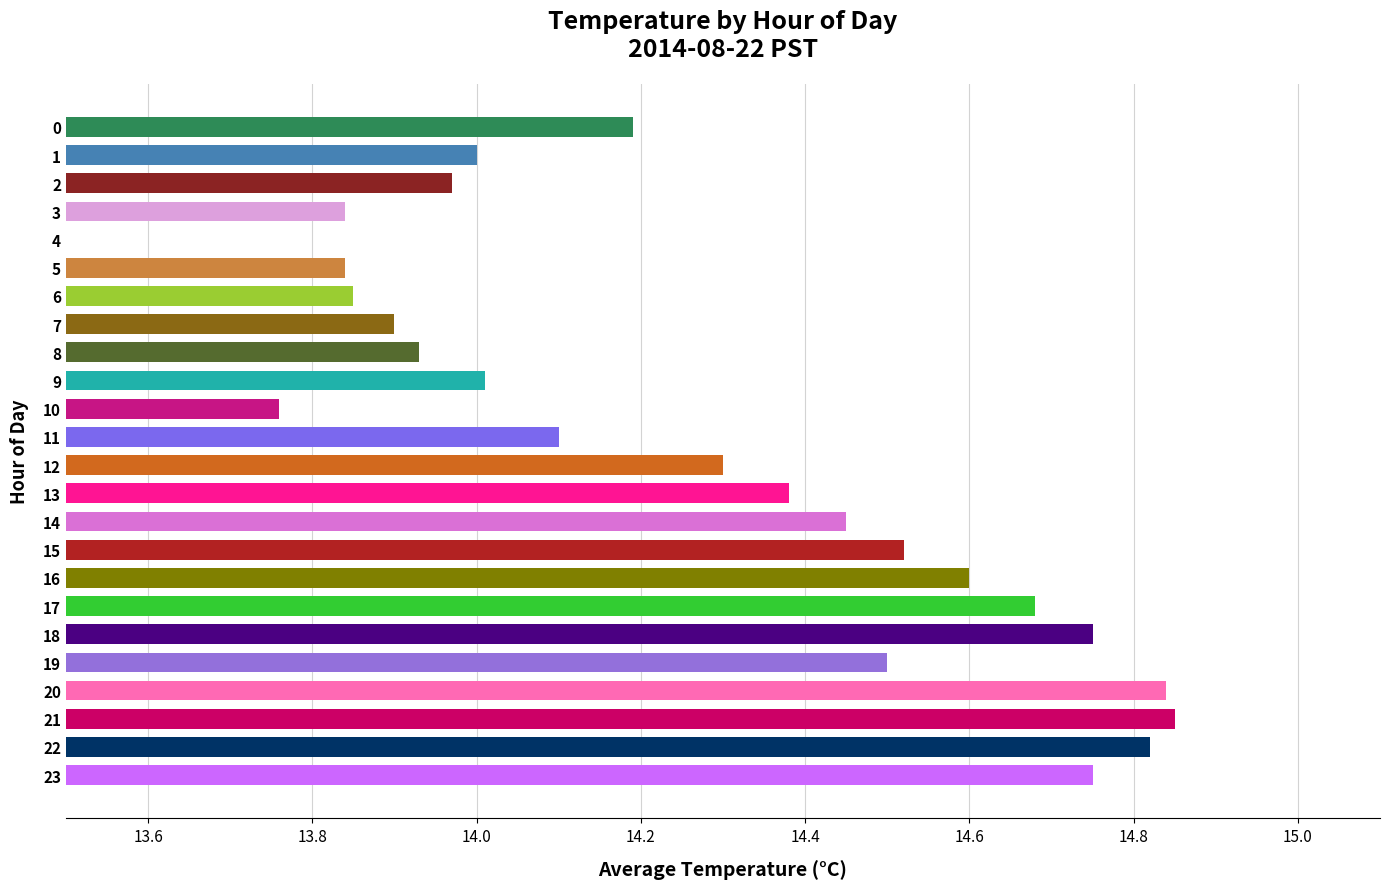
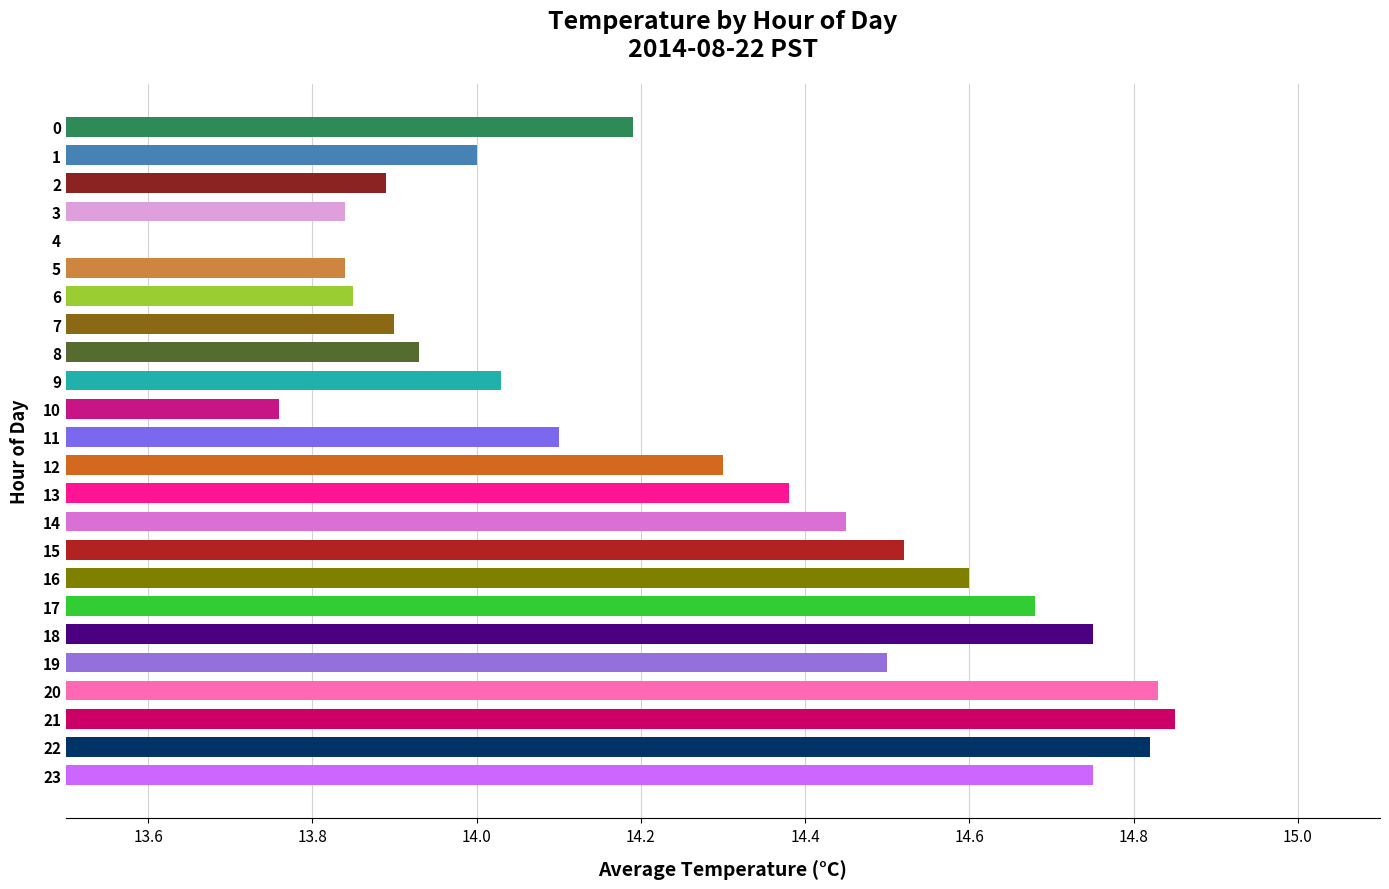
  {
    "0": 14.19,
    "1": 14.00,
-   "2": 13.97,
+   "2": 13.89,
    "3": 13.84,
    "4": 13.50,
    "5": 13.84,
    "6": 13.85,
    "7": 13.90,
    "8": 13.93,
-   "9": 14.01,
+   "9": 14.03,
    "10": 13.76,
    "11": 14.10,
    "12": 14.30,
    "13": 14.38,
    "14": 14.45,
    "15": 14.52,
    "16": 14.60,
    "17": 14.68,
    "18": 14.75,
    "19": 14.50,
-   "20": 14.84,
+   "20": 14.83,
    "21": 14.85,
    "22": 14.82,
    "23": 14.75
  }
